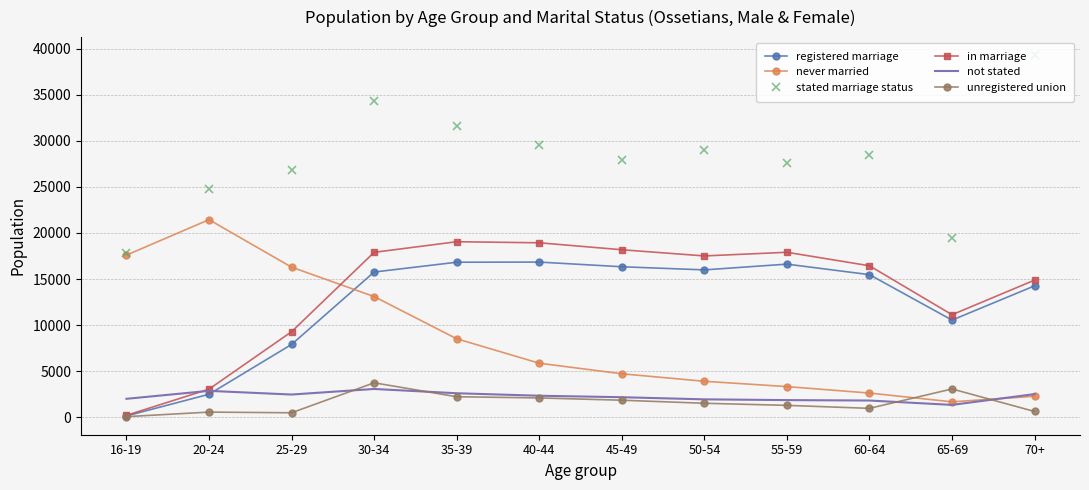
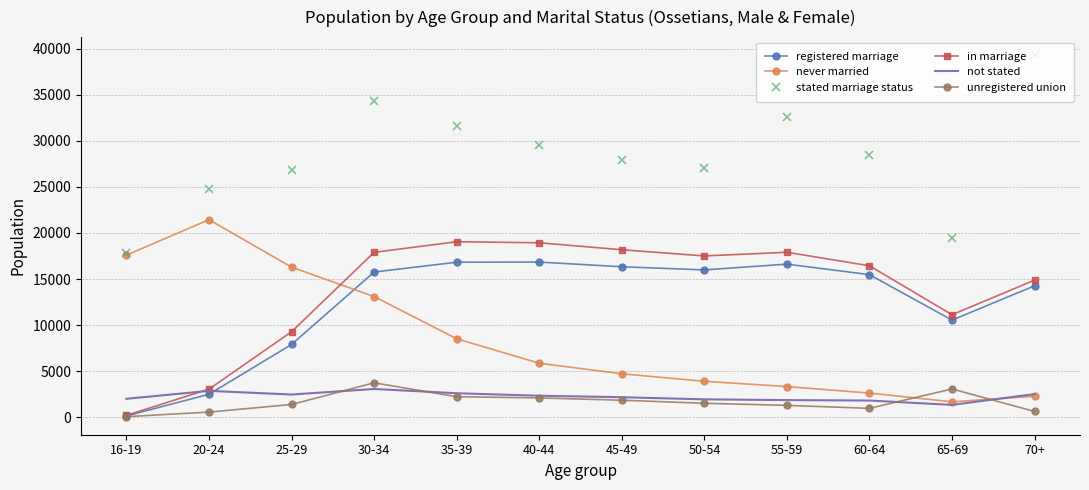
  {
    "stated marriage status": {
      "20-24": 25000,
      "25-29": 27000,
      "30-34": 34000,
      "35-39": 32000,
      "40-44": 30000,
      "45-49": 28000,
-     "50-54": 29000,
-     "55-59": 28000,
+     "50-54": 27000,
+     "55-59": 33000,
      "60-64": 29000,
      "65-69": 19000
    },
    "unregistered union": {
      "20-24": 1000,
-     "25-29": 0,
+     "25-29": 1000,
      "30-34": 4000,
      "35-39": 2000,
      "45-49": 2000,
      "50-54": 2000,
      "55-59": 1000,
      "60-64": 1000,
      "65-69": 3000,
      "70+": 1000
    }
  }
